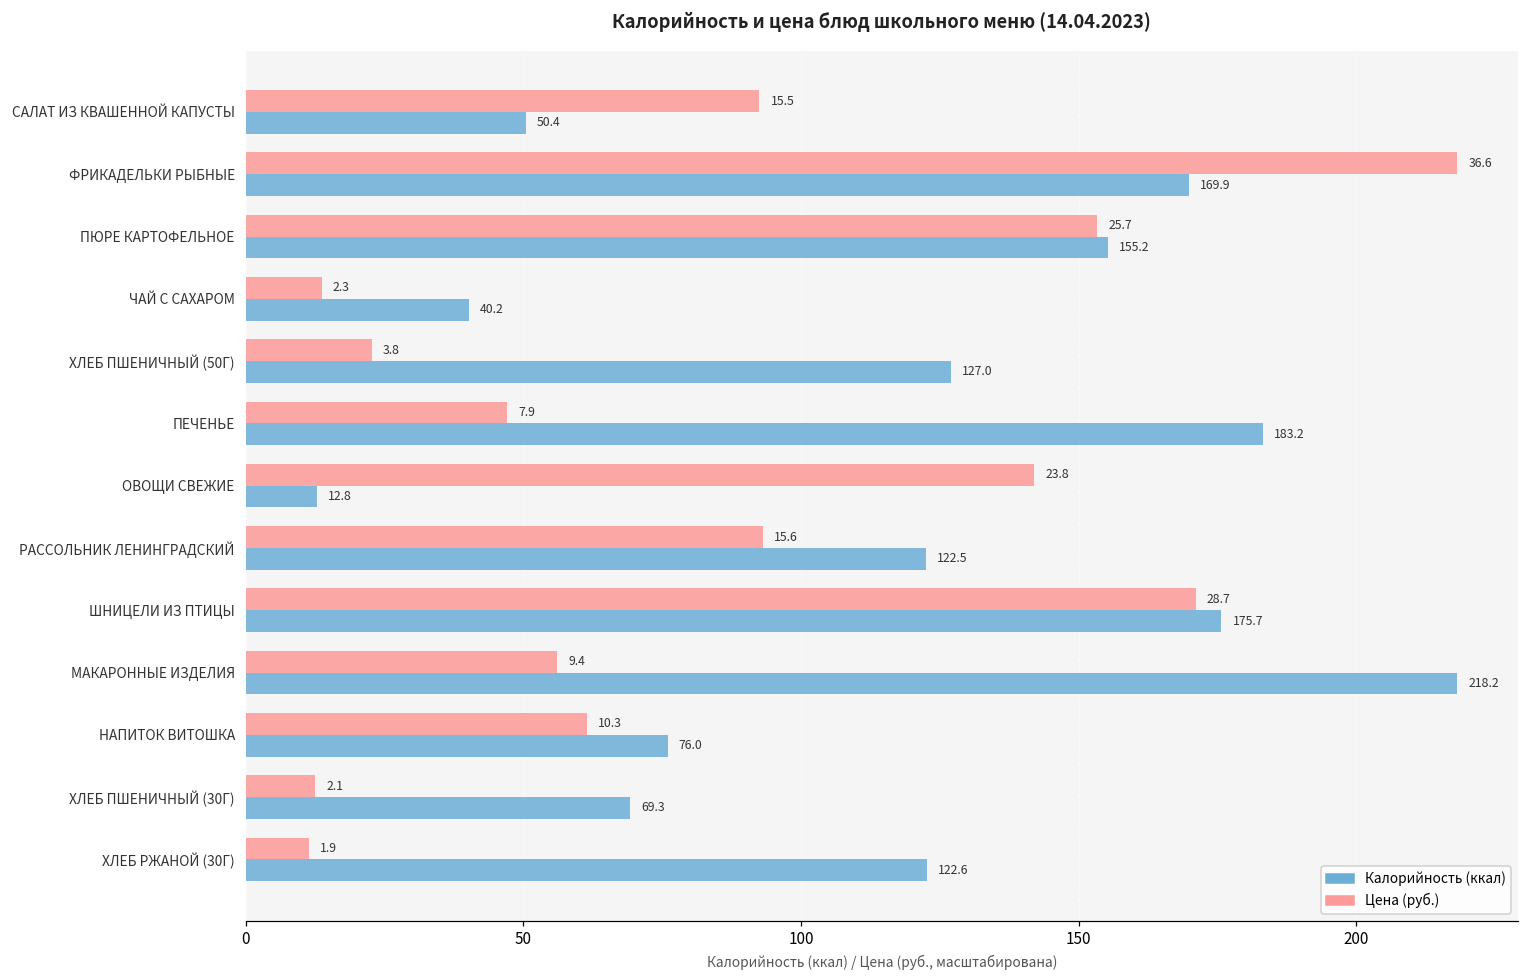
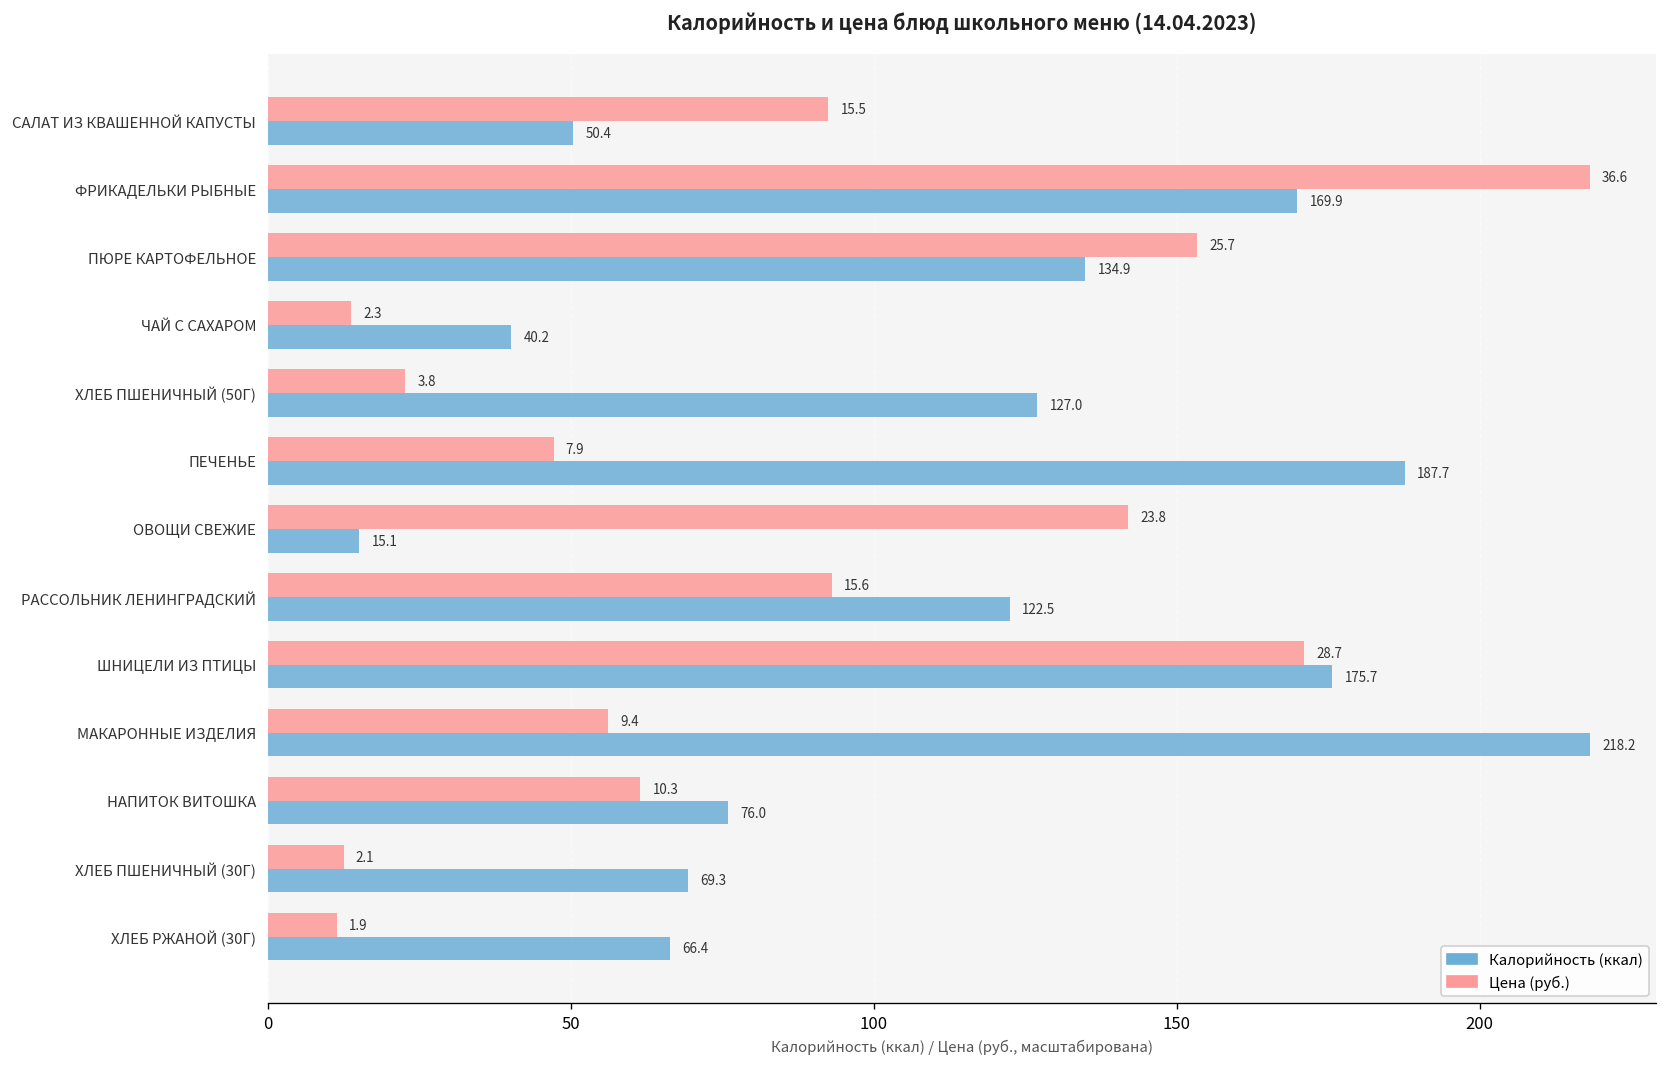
  {
    "Калорийность (ккал)": {
      "САЛАТ ИЗ КВАШЕННОЙ КАПУСТЫ": 50.4,
      "ФРИКАДЕЛЬКИ РЫБНЫЕ": 169.9,
-     "ПЮРЕ КАРТОФЕЛЬНОЕ": 155.2,
+     "ПЮРЕ КАРТОФЕЛЬНОЕ": 134.9,
      "ЧАЙ С САХАРОМ": 40.2,
      "ХЛЕБ ПШЕНИЧНЫЙ (50Г)": 127.0,
-     "ПЕЧЕНЬЕ": 183.2,
-     "ОВОЩИ СВЕЖИЕ": 12.8,
+     "ПЕЧЕНЬЕ": 187.7,
+     "ОВОЩИ СВЕЖИЕ": 15.1,
      "РАССОЛЬНИК ЛЕНИНГРАДСКИЙ": 122.5,
      "ШНИЦЕЛИ ИЗ ПТИЦЫ": 175.7,
      "МАКАРОННЫЕ ИЗДЕЛИЯ": 218.2,
      "НАПИТОК ВИТОШКА": 76.0,
      "ХЛЕБ ПШЕНИЧНЫЙ (30Г)": 69.3,
-     "ХЛЕБ РЖАНОЙ (30Г)": 122.6
+     "ХЛЕБ РЖАНОЙ (30Г)": 66.4
    }
  }
